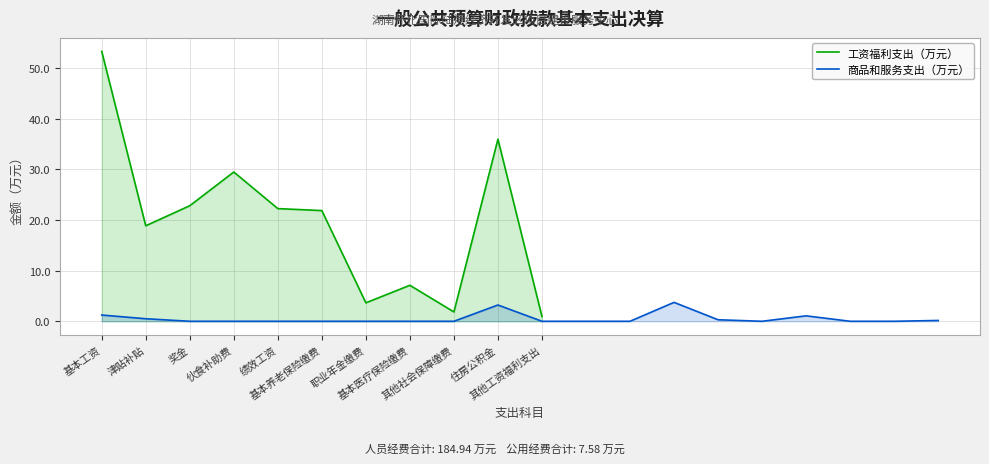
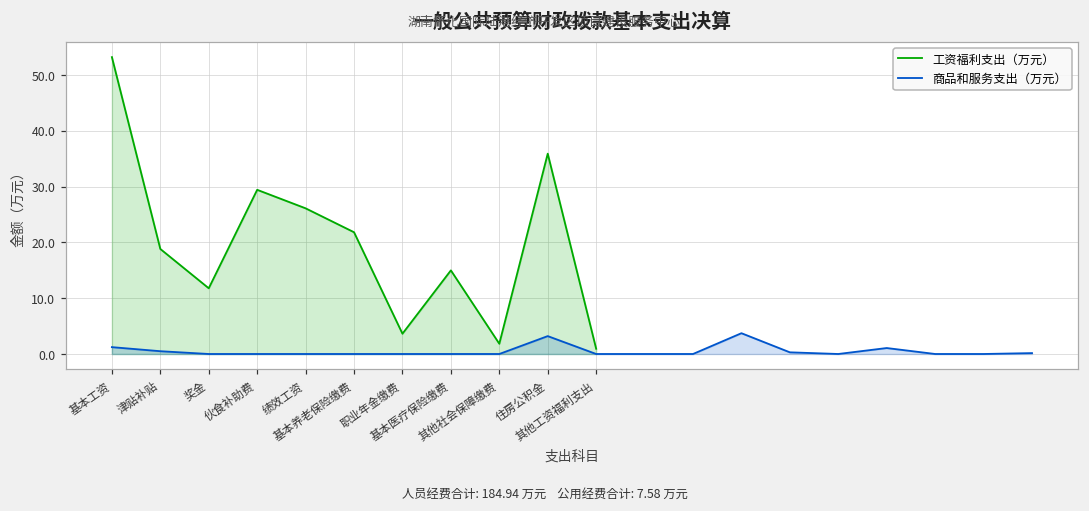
  {
    "工资福利支出（万元）": {
      "基本工资": 53,
      "津贴补贴": 19,
-     "奖金": 23,
+     "奖金": 12,
      "伙食补助费": 29,
-     "绩效工资": 22,
+     "绩效工资": 26,
      "基本养老保险缴费": 22,
      "职业年金缴费": 4,
-     "基本医疗保险缴费": 7,
+     "基本医疗保险缴费": 15,
      "其他社会保障缴费": 2,
      "住房公积金": 36,
      "其他工资福利支出": 1
    },
    "商品和服务支出（万元）": {
      "基本工资": 1,
      "津贴补贴": 1,
      "奖金": 0,
      "伙食补助费": 0,
      "绩效工资": 0,
      "基本养老保险缴费": 0,
      "职业年金缴费": 0,
      "基本医疗保险缴费": 0,
      "其他社会保障缴费": 0,
      "住房公积金": 3,
      "其他工资福利支出": 0
    }
  }
